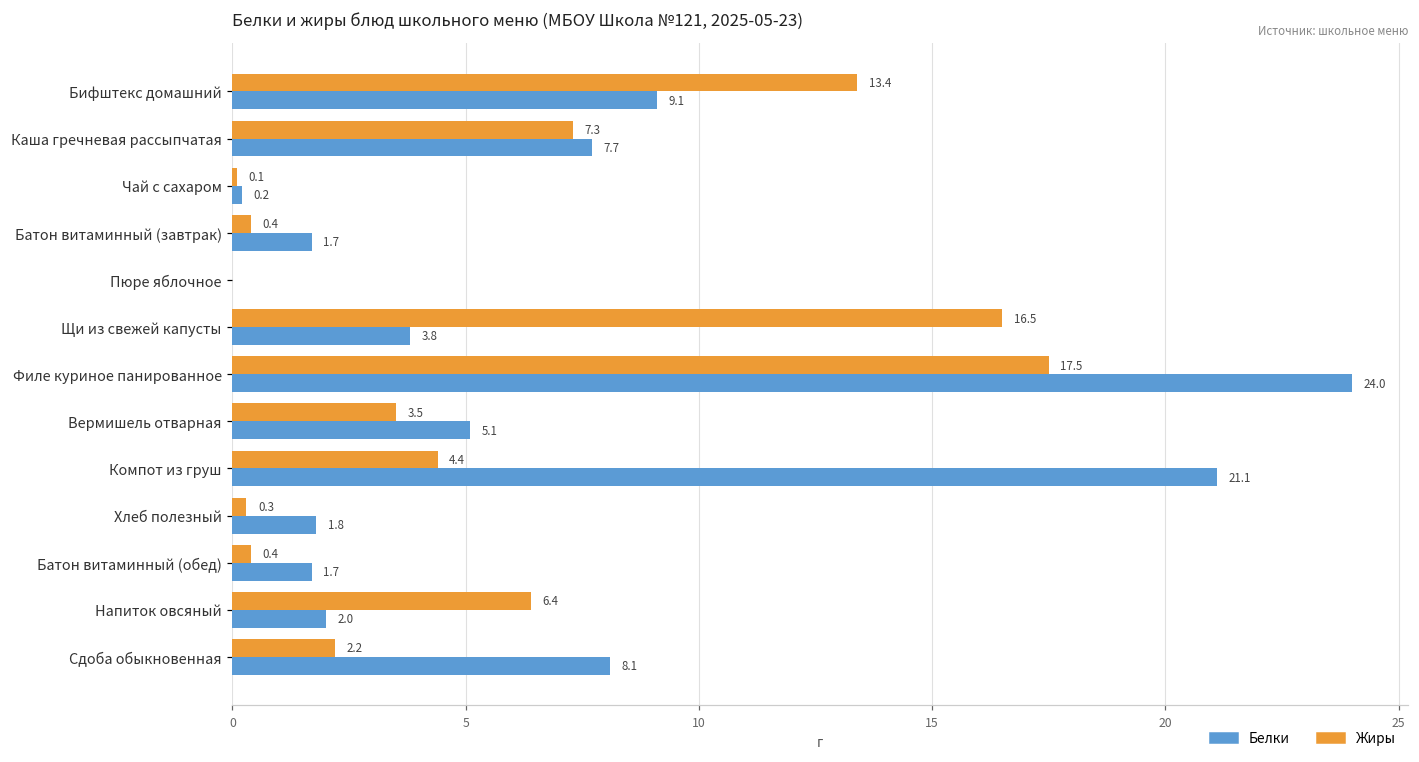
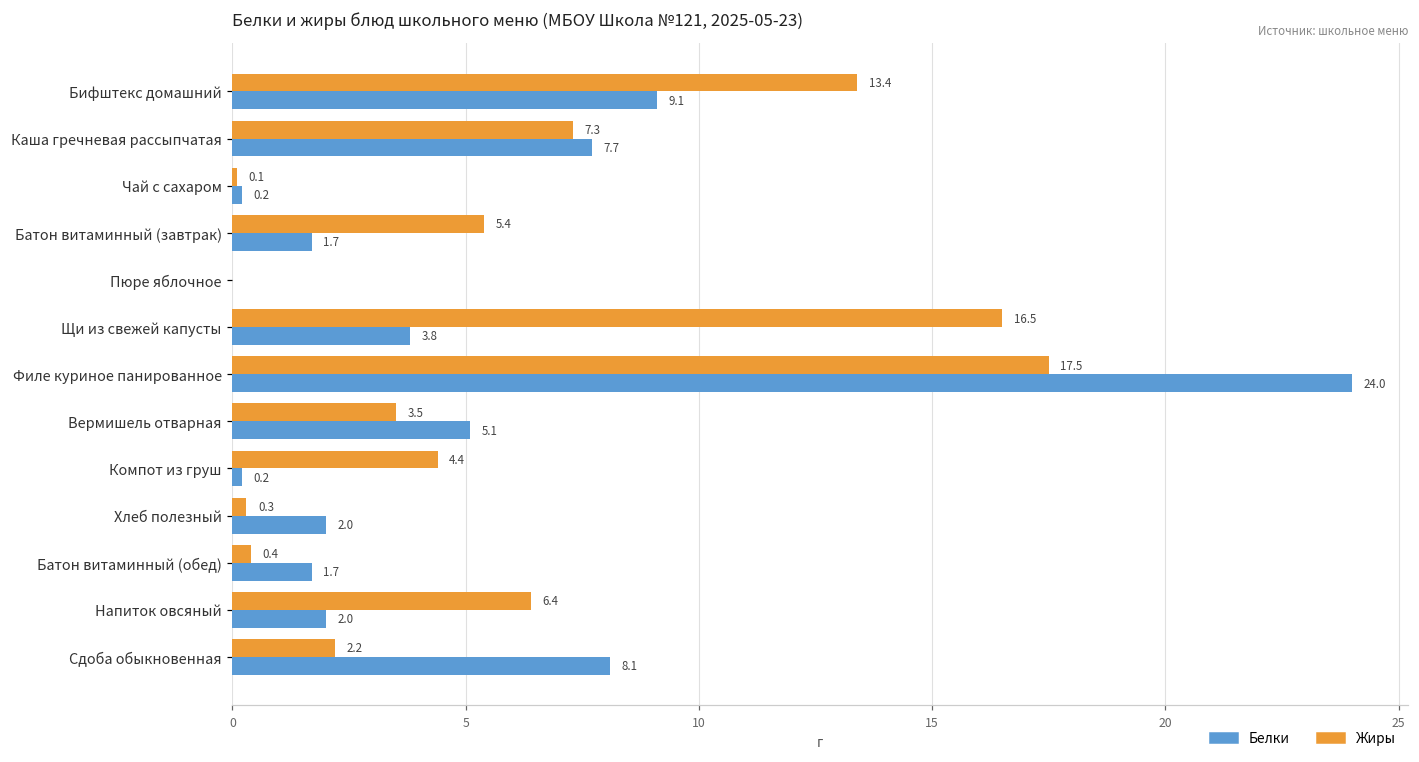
  {
    "Белки": {
      "Бифштекс домашний": 9.1,
      "Каша гречневая рассыпчатая": 7.7,
      "Чай с сахаром": 0.2,
      "Батон витаминный (завтрак)": 1.7,
      "Щи из свежей капусты": 3.8,
      "Филе куриное панированное": 24.0,
      "Вермишель отварная": 5.1,
-     "Компот из груш": 21.1,
-     "Хлеб полезный": 1.8,
+     "Компот из груш": 0.2,
+     "Хлеб полезный": 2.0,
      "Батон витаминный (обед)": 1.7,
      "Напиток овсяный": 2.0,
      "Сдоба обыкновенная": 8.1
    },
    "Жиры": {
      "Бифштекс домашний": 13.4,
      "Каша гречневая рассыпчатая": 7.3,
      "Чай с сахаром": 0.1,
-     "Батон витаминный (завтрак)": 0.4,
+     "Батон витаминный (завтрак)": 5.4,
      "Щи из свежей капусты": 16.5,
      "Филе куриное панированное": 17.5,
      "Вермишель отварная": 3.5,
      "Компот из груш": 4.4,
      "Хлеб полезный": 0.3,
      "Батон витаминный (обед)": 0.4,
      "Напиток овсяный": 6.4,
      "Сдоба обыкновенная": 2.2
    }
  }
